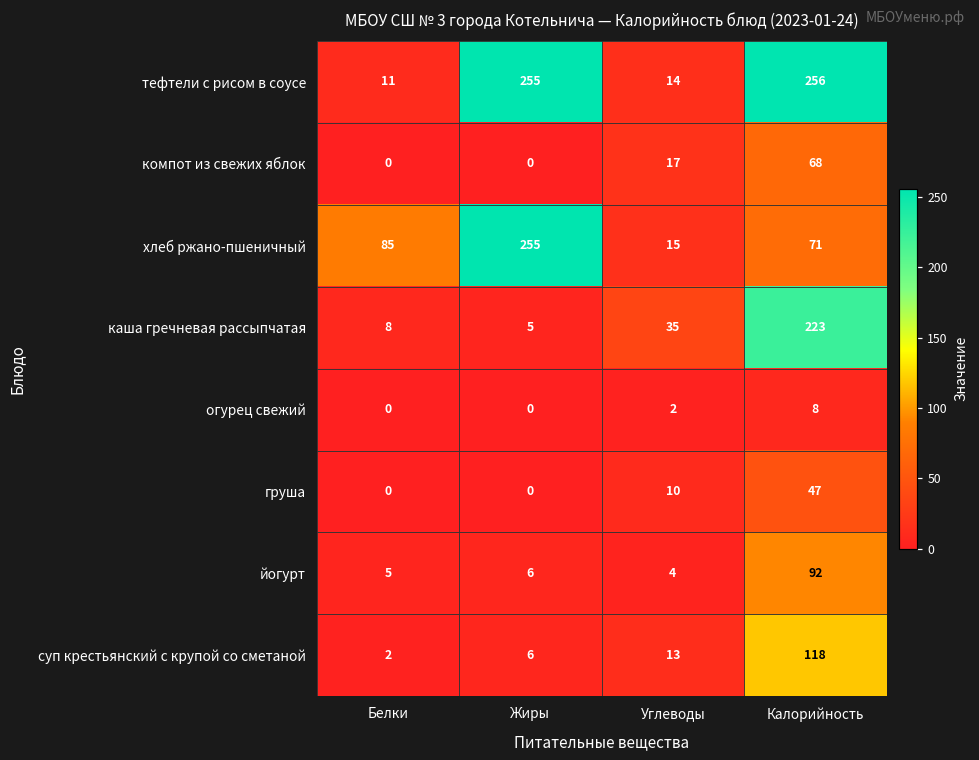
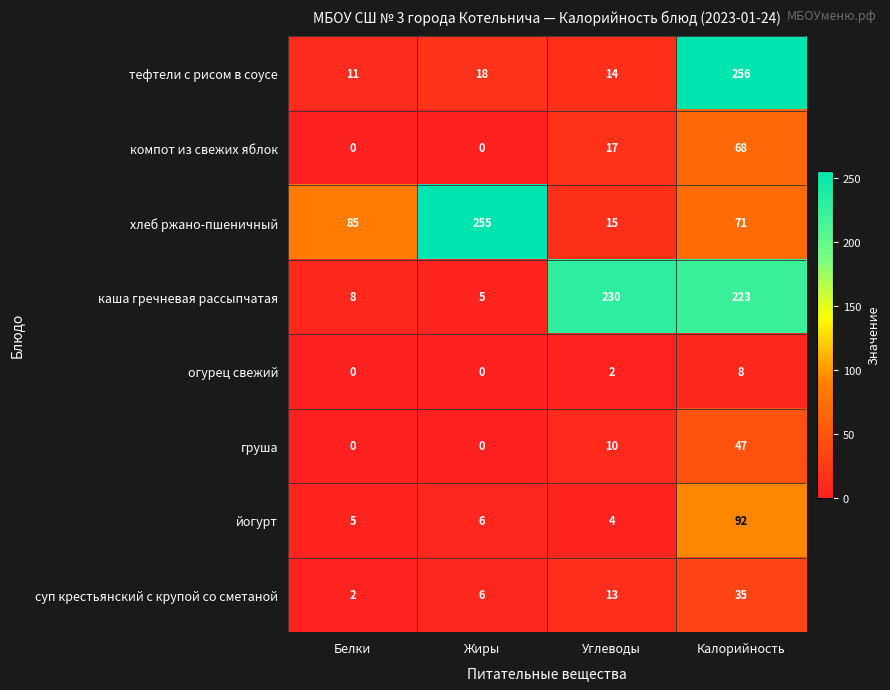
  {
    "тефтели с рисом в соусе": {
      "Белки": 11,
-     "Жиры": 255,
+     "Жиры": 18,
      "Углеводы": 14,
      "Калорийность": 256
    },
    "компот из свежих яблок": {
      "Белки": 0,
      "Жиры": 0,
      "Углеводы": 17,
      "Калорийность": 68
    },
    "хлеб ржано-пшеничный": {
      "Белки": 85,
      "Жиры": 255,
      "Углеводы": 15,
      "Калорийность": 71
    },
    "каша гречневая рассыпчатая": {
      "Белки": 8,
      "Жиры": 5,
-     "Углеводы": 35,
+     "Углеводы": 230,
      "Калорийность": 223
    },
    "огурец свежий": {
      "Белки": 0,
      "Жиры": 0,
      "Углеводы": 2,
      "Калорийность": 8
    },
    "груша": {
      "Белки": 0,
      "Жиры": 0,
      "Углеводы": 10,
      "Калорийность": 47
    },
    "йогурт": {
      "Белки": 5,
      "Жиры": 6,
      "Углеводы": 4,
      "Калорийность": 92
    },
    "суп крестьянский с крупой со сметаной": {
      "Белки": 2,
      "Жиры": 6,
      "Углеводы": 13,
-     "Калорийность": 118
+     "Калорийность": 35
    }
  }
